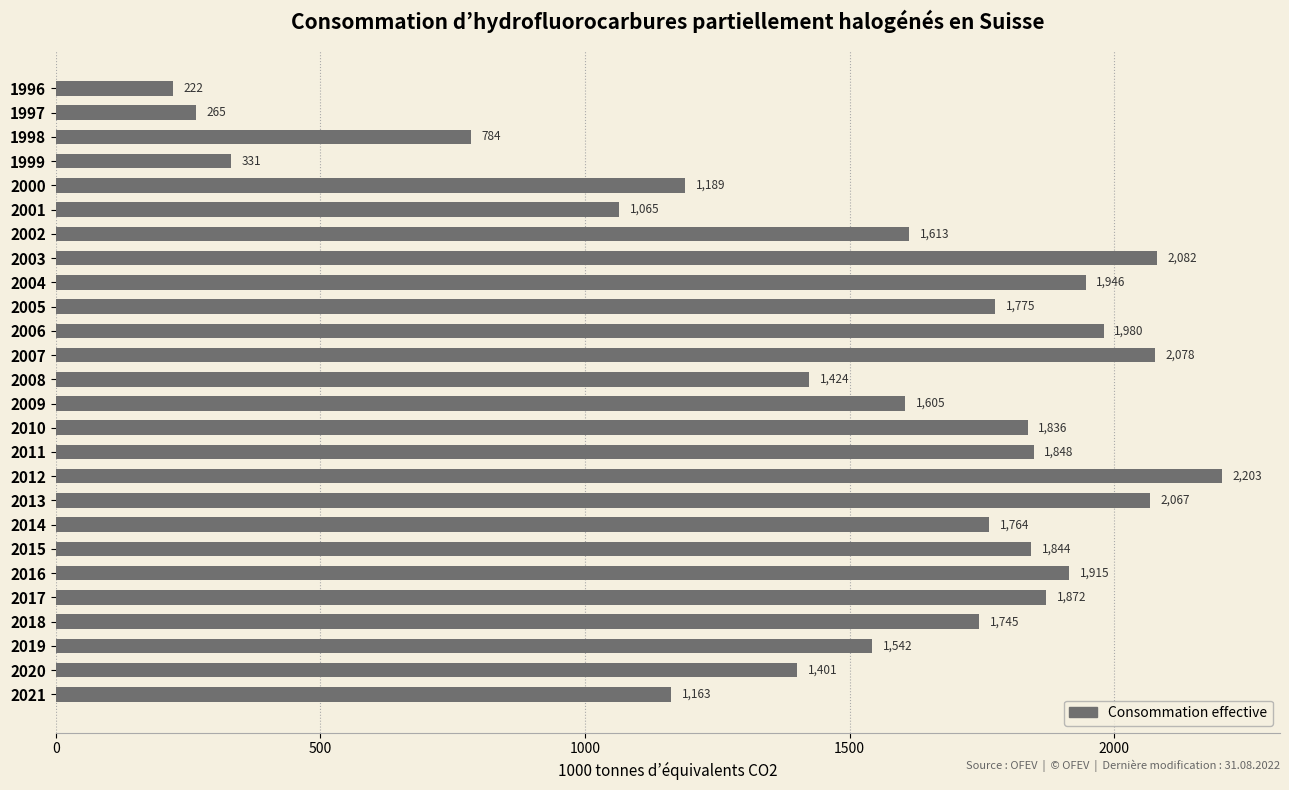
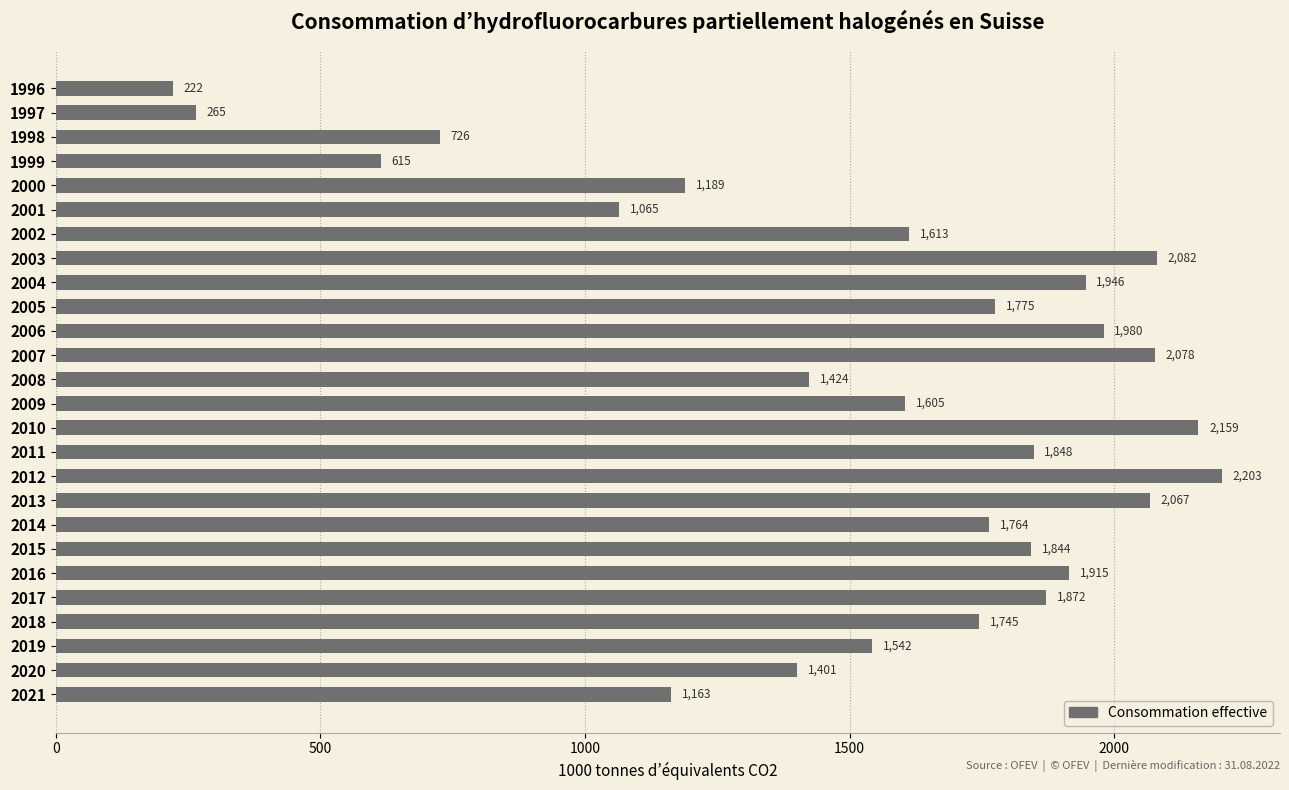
  {
    "1996": "222",
    "1997": "265",
-   "1998": "784",
-   "1999": "331",
+   "1998": "726",
+   "1999": "615",
    "2000": "1,189",
    "2001": "1,065",
    "2002": "1,613",
    "2003": "2,082",
    "2004": "1,946",
    "2005": "1,775",
    "2006": "1,980",
    "2007": "2,078",
    "2008": "1,424",
    "2009": "1,605",
-   "2010": "1,836",
+   "2010": "2,159",
    "2011": "1,848",
    "2012": "2,203",
    "2013": "2,067",
    "2014": "1,764",
    "2015": "1,844",
    "2016": "1,915",
    "2017": "1,872",
    "2018": "1,745",
    "2019": "1,542",
    "2020": "1,401",
    "2021": "1,163"
  }
